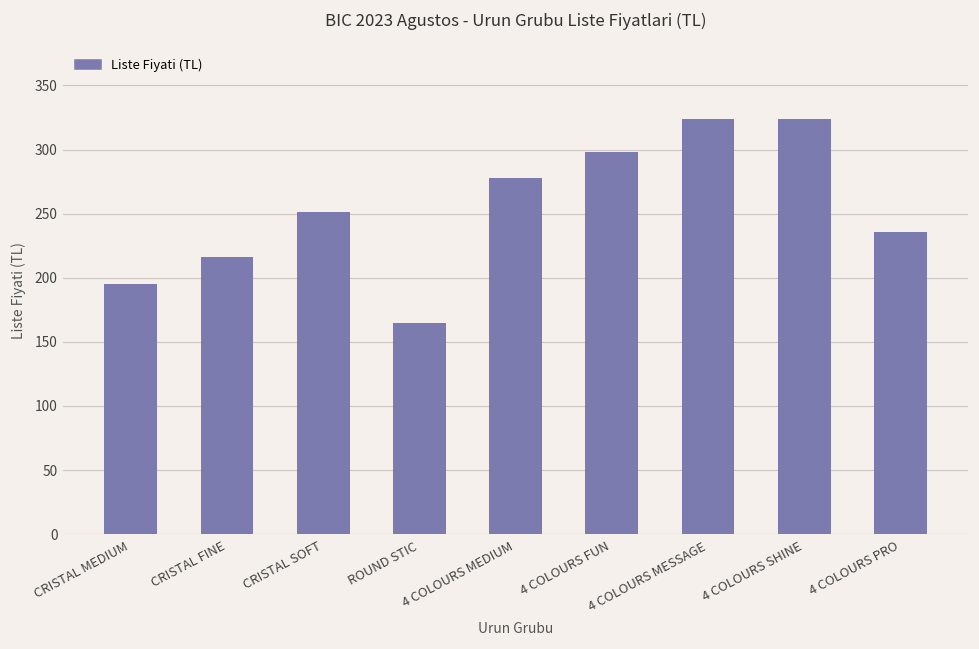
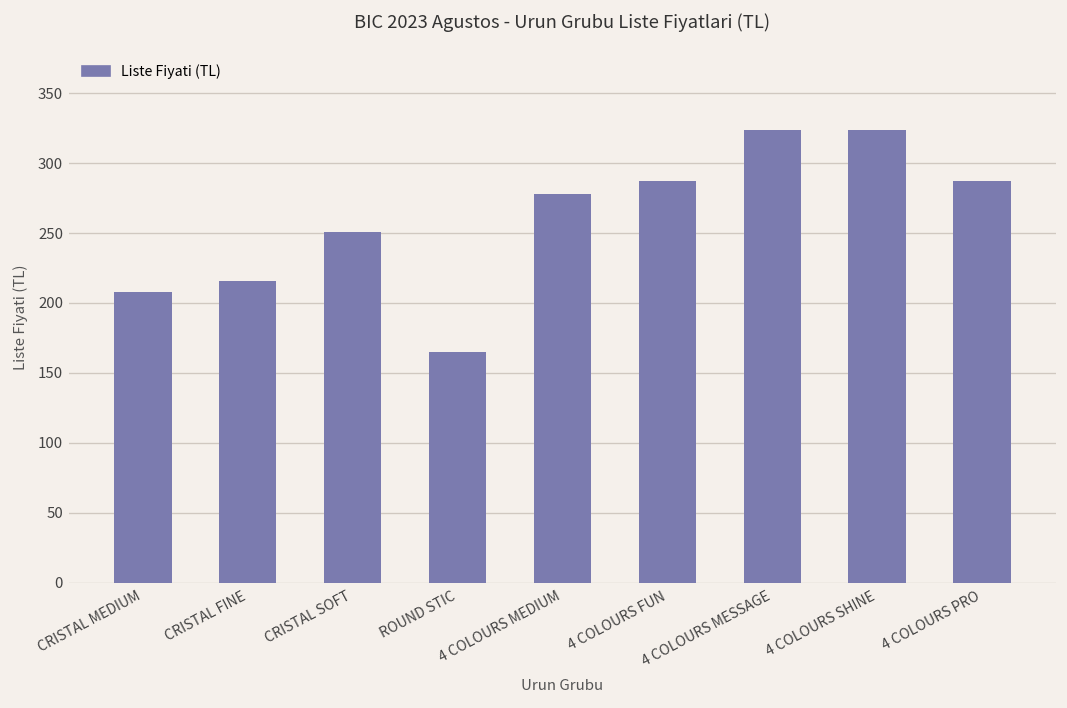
  {
-   "CRISTAL MEDIUM": 195,
+   "CRISTAL MEDIUM": 208,
    "CRISTAL FINE": 216,
    "CRISTAL SOFT": 251,
    "ROUND STIC": 165,
    "4 COLOURS MEDIUM": 278,
-   "4 COLOURS FUN": 298,
+   "4 COLOURS FUN": 287,
    "4 COLOURS MESSAGE": 323,
    "4 COLOURS SHINE": 323,
-   "4 COLOURS PRO": 236
+   "4 COLOURS PRO": 287
  }
